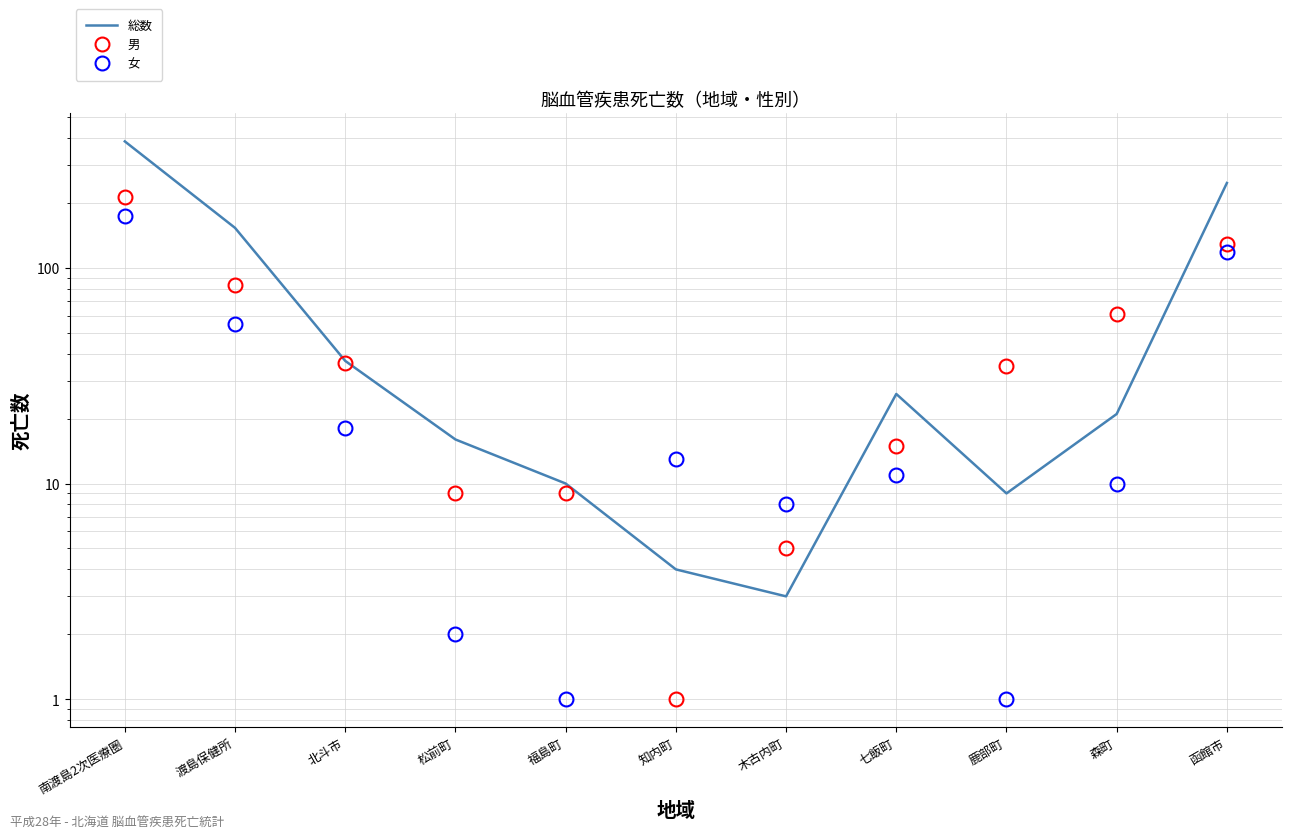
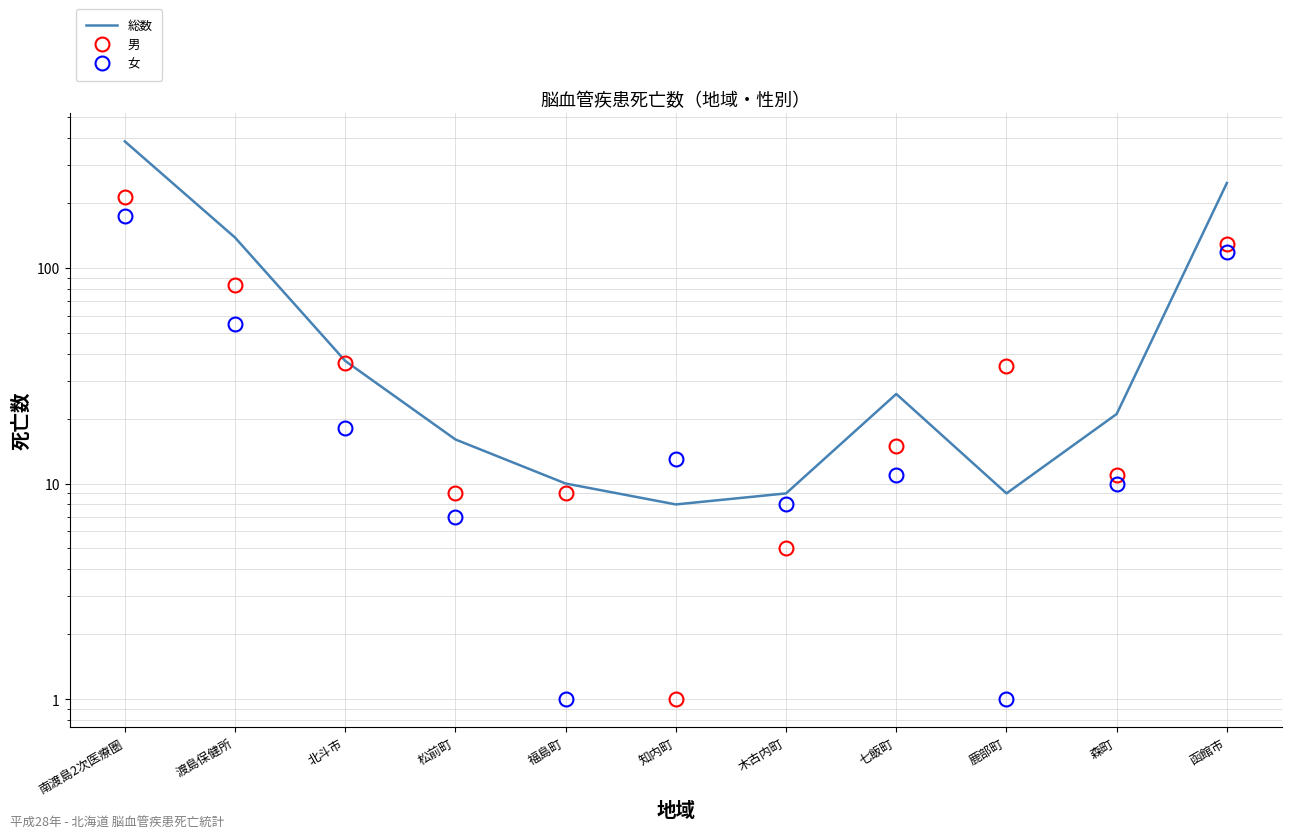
  {
    "総数": {
      "南渡島2次医療圏": 390,
-     "渡島保健所": 150,
+     "渡島保健所": 140,
      "北斗市": 37,
      "松前町": 16,
      "福島町": 10,
-     "知内町": 4,
-     "木古内町": 3,
+     "知内町": 8,
+     "木古内町": 9,
      "七飯町": 26,
      "鹿部町": 9,
      "森町": 21,
      "函館市": 250
    },
    "男": {
      "南渡島2次医療圏": 210,
      "渡島保健所": 83,
      "北斗市": 36,
      "松前町": 9,
      "福島町": 9,
      "知内町": 1,
      "木古内町": 5,
      "七飯町": 15,
      "鹿部町": 35,
-     "森町": 61,
+     "森町": 11,
      "函館市": 130
    },
    "女": {
      "南渡島2次医療圏": 170,
      "渡島保健所": 55,
      "北斗市": 18,
-     "松前町": 2,
+     "松前町": 7,
      "福島町": 1,
      "知内町": 13,
      "木古内町": 8,
      "七飯町": 11,
      "鹿部町": 1,
      "森町": 10,
      "函館市": 120
    }
  }
